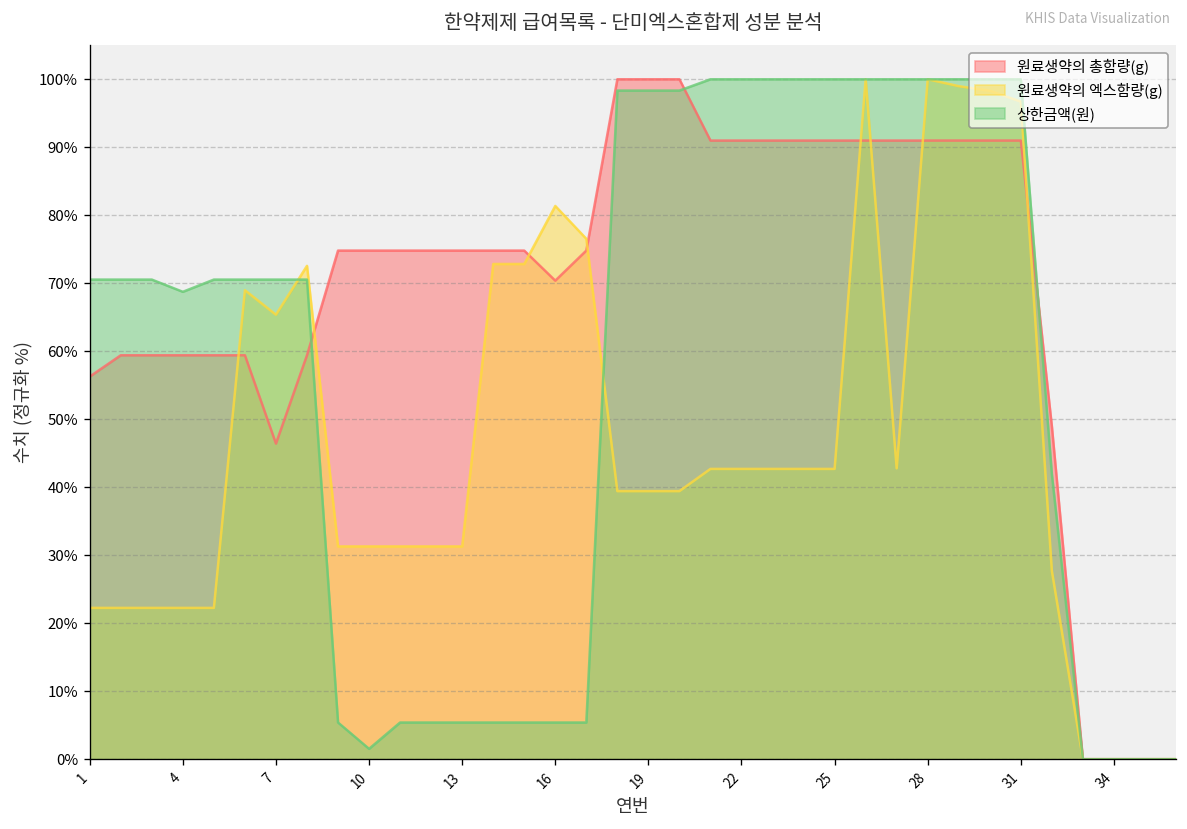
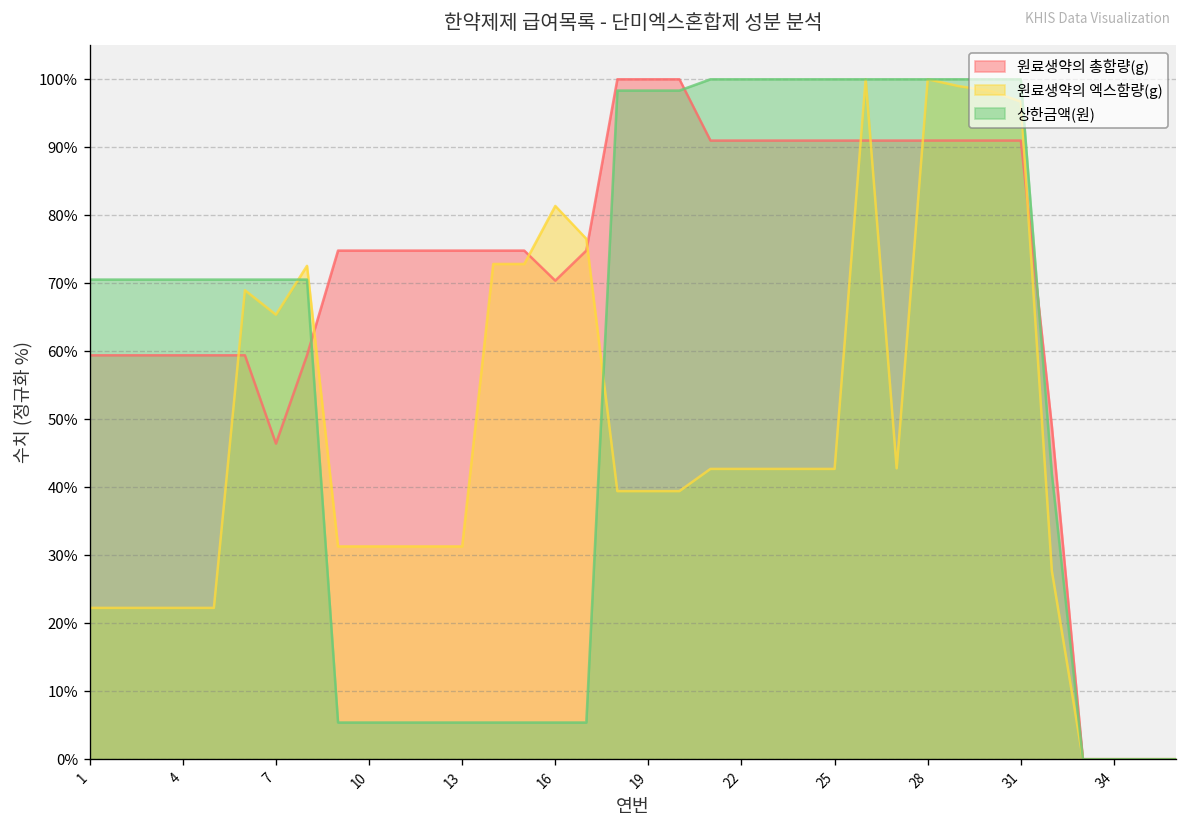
  {
    "원료생약의 총함량(g)": {
-     "1": "56%",
+     "1": "59%",
      "4": "59%",
      "7": "46%",
      "10": "75%",
      "13": "75%",
      "16": "70%",
      "19": "100%",
      "22": "91%",
      "25": "91%",
      "28": "91%",
      "31": "91%"
    },
    "원료생약의 엑스함량(g)": {
      "1": "22%",
      "4": "22%",
      "7": "65%",
      "10": "31%",
      "13": "31%",
      "16": "81%",
      "19": "39%",
      "22": "43%",
      "25": "43%"
    },
    "상한금액(원)": {
      "1": "71%",
-     "4": "69%",
+     "4": "71%",
      "7": "71%",
-     "10": "2%",
+     "10": "5%",
      "13": "5%",
      "16": "5%",
      "19": "98%",
      "22": "100%",
      "25": "100%"
    }
  }
